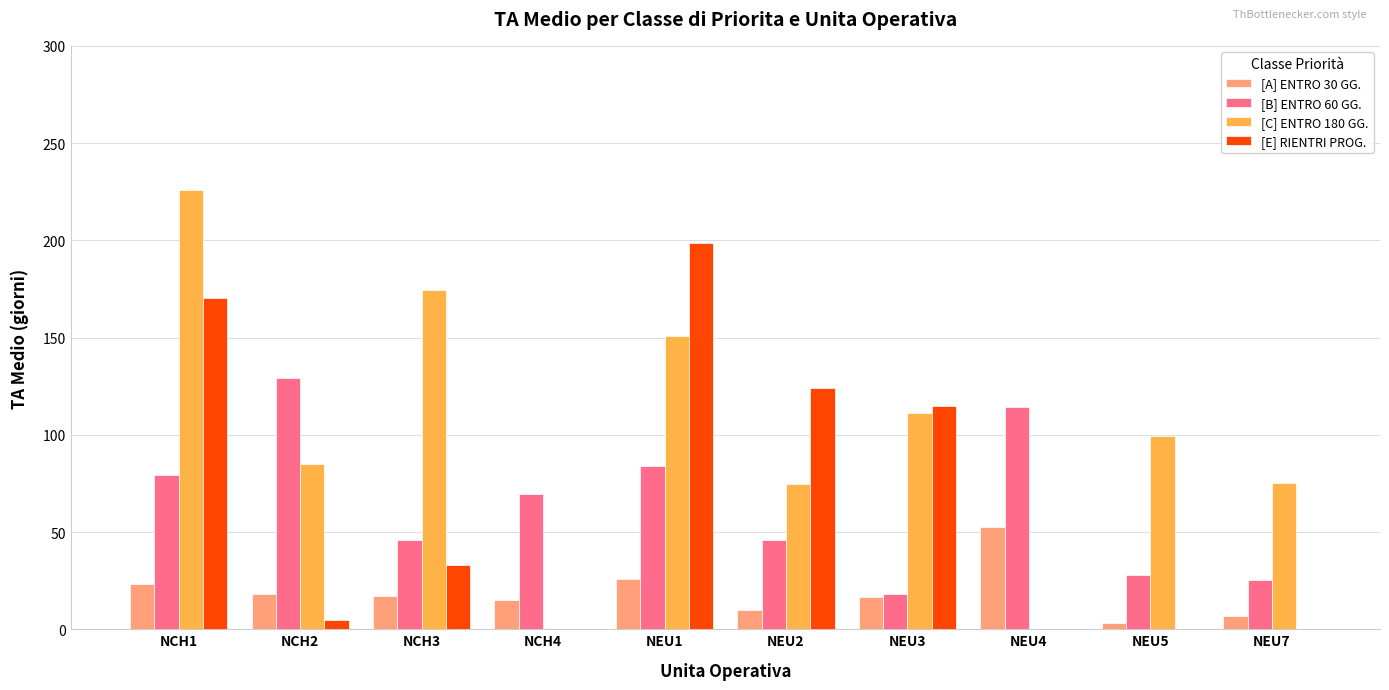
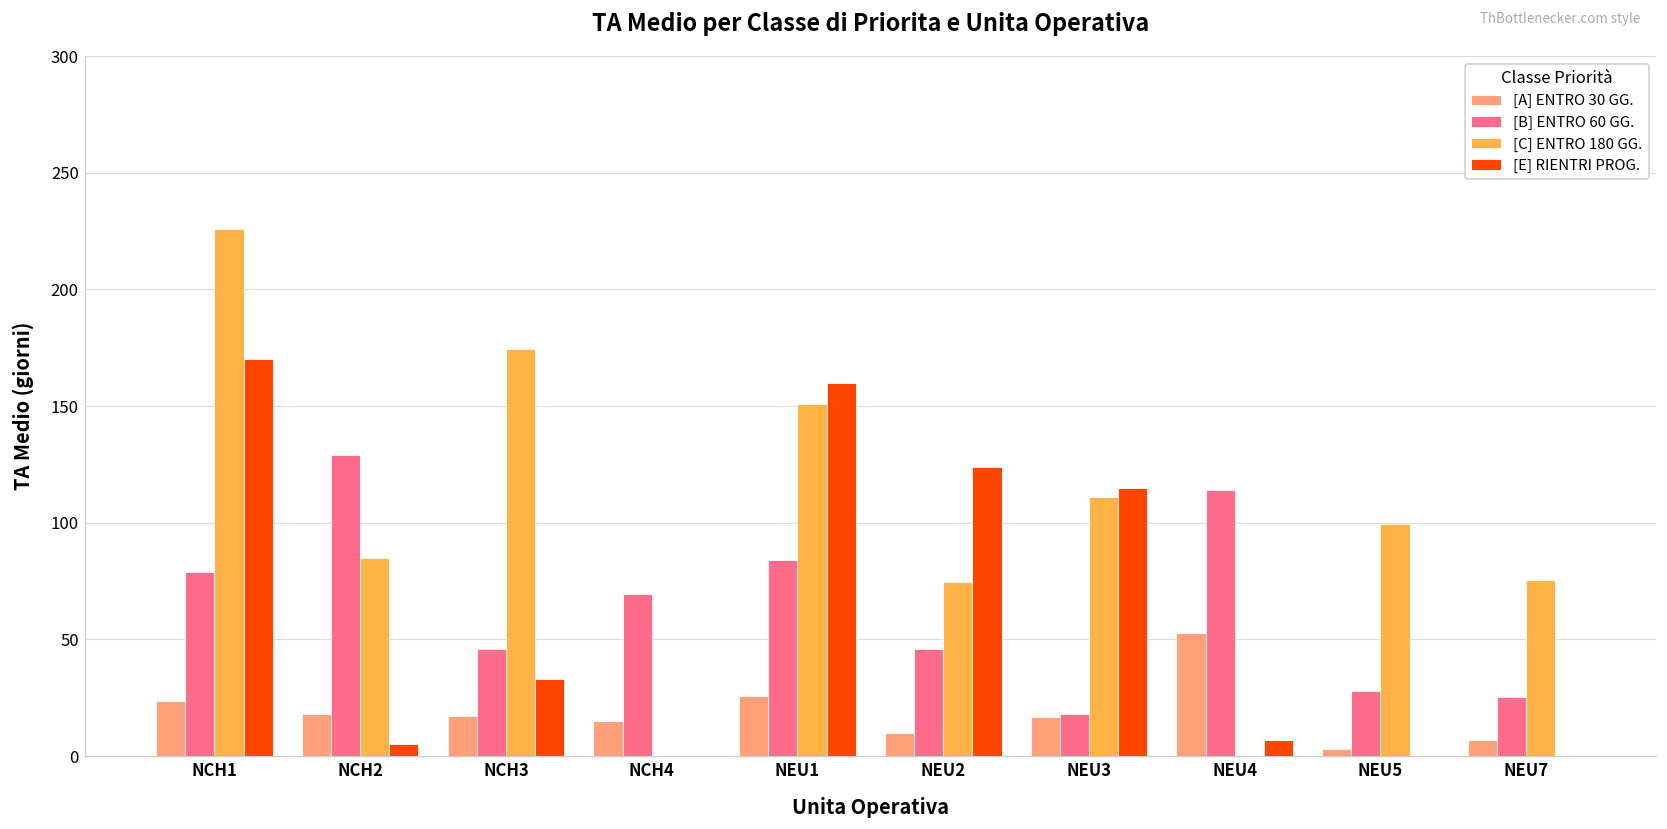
  {
    "[E] RIENTRI PROG.": {
      "NCH1": 170,
      "NCH2": 5,
      "NCH3": 33,
      "NCH4": 0,
-     "NEU1": 199,
+     "NEU1": 160,
      "NEU2": 124,
      "NEU3": 115,
-     "NEU4": 0,
+     "NEU4": 7,
      "NEU5": 0,
      "NEU7": 0
    }
  }
